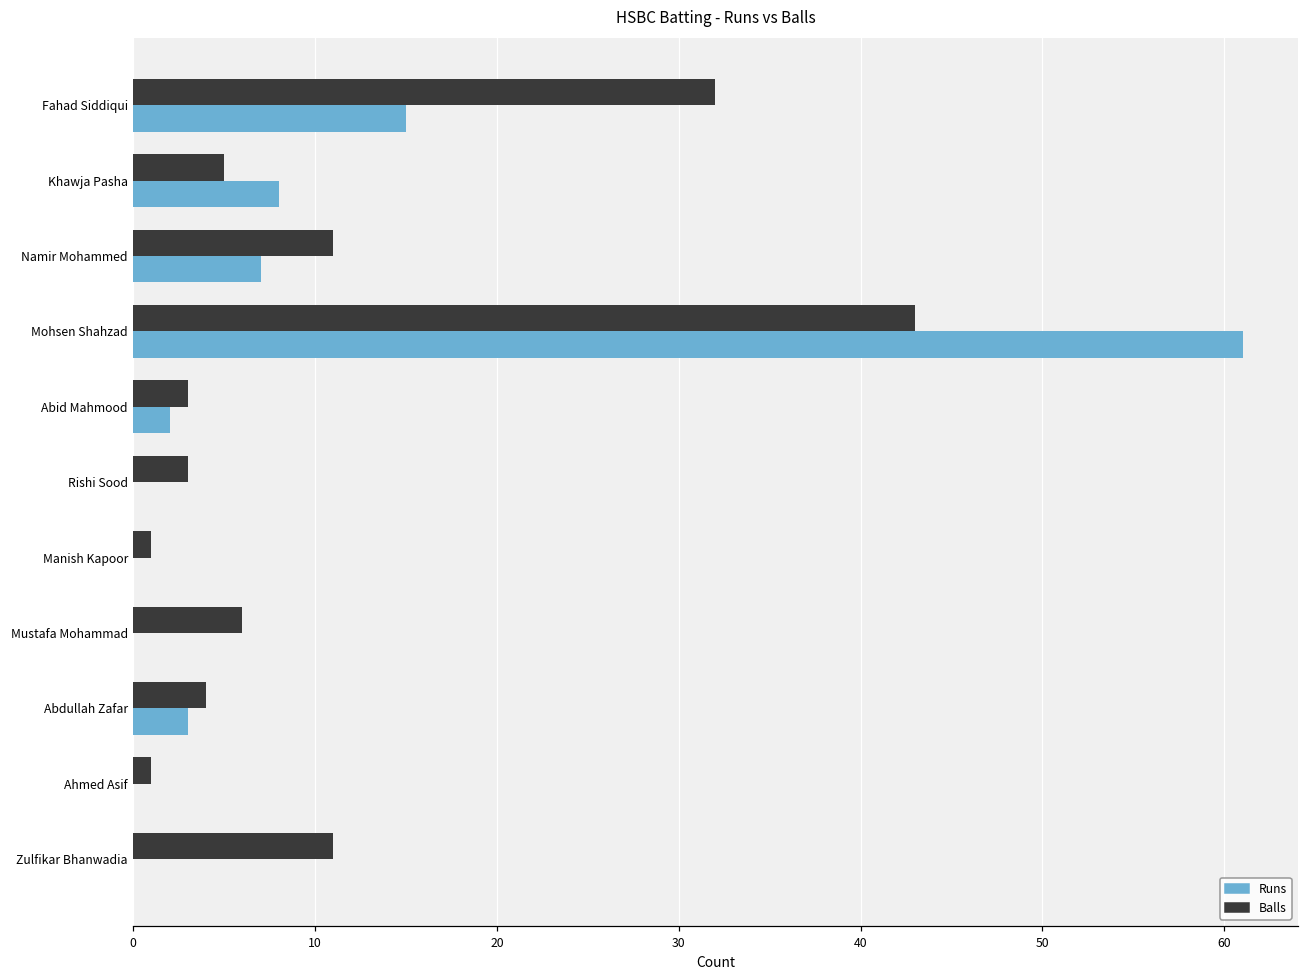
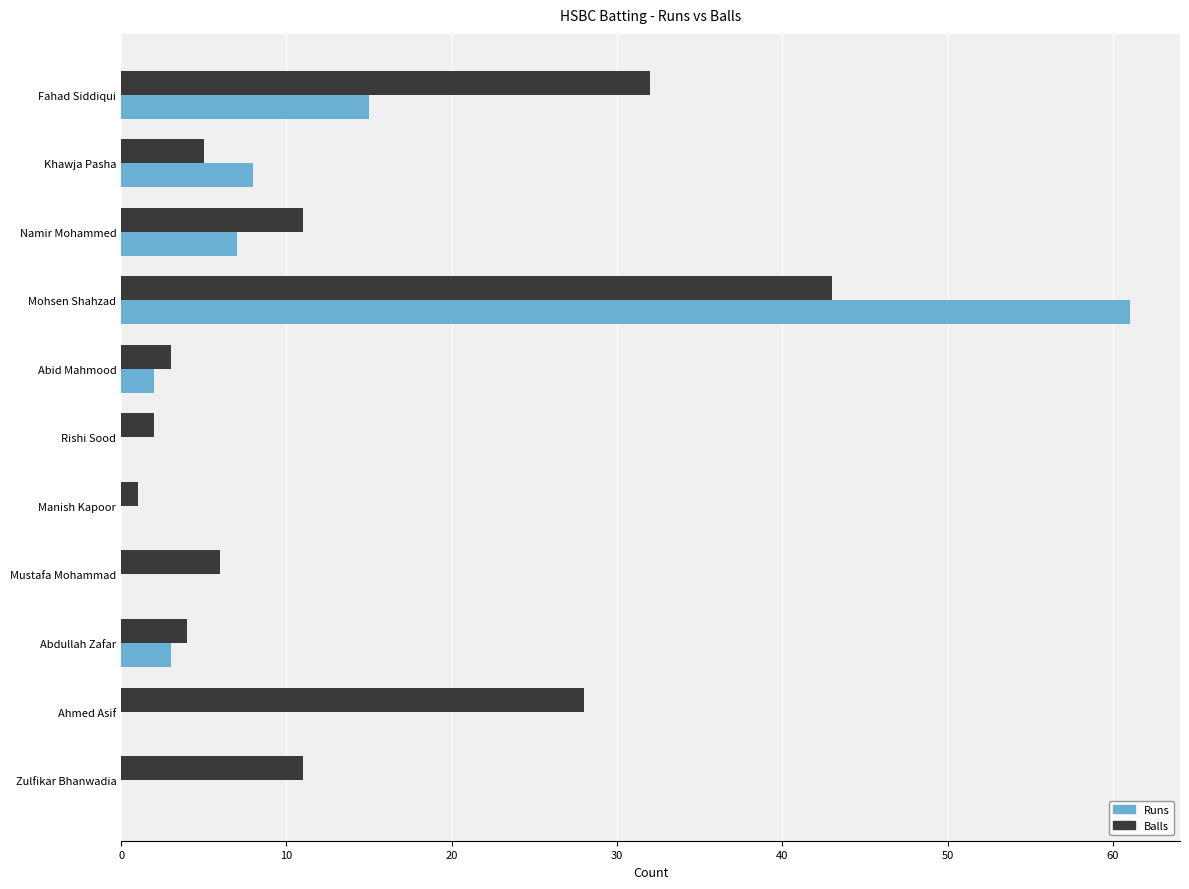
  {
    "Runs": {
      "Fahad Siddiqui": 15,
      "Khawja Pasha": 8,
      "Namir Mohammed": 7,
      "Mohsen Shahzad": 61,
      "Abid Mahmood": 2,
      "Rishi Sood": 0,
      "Manish Kapoor": 0,
      "Mustafa Mohammad": 0,
      "Abdullah Zafar": 3,
      "Ahmed Asif": 0,
      "Zulfikar Bhanwadia": 0
    },
    "Balls": {
      "Fahad Siddiqui": 32,
      "Khawja Pasha": 5,
      "Namir Mohammed": 11,
      "Mohsen Shahzad": 43,
      "Abid Mahmood": 3,
-     "Rishi Sood": 3,
+     "Rishi Sood": 2,
      "Manish Kapoor": 1,
      "Mustafa Mohammad": 6,
      "Abdullah Zafar": 4,
-     "Ahmed Asif": 1,
+     "Ahmed Asif": 28,
      "Zulfikar Bhanwadia": 11
    }
  }
